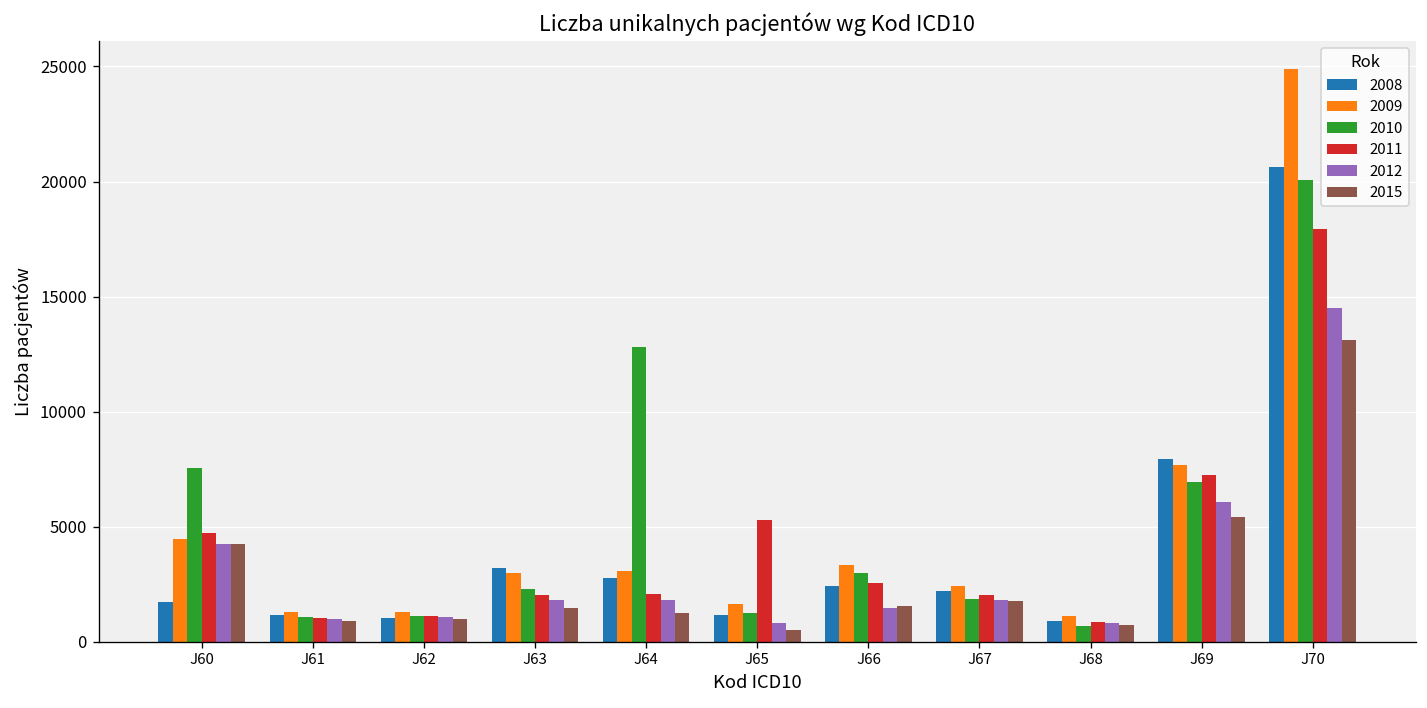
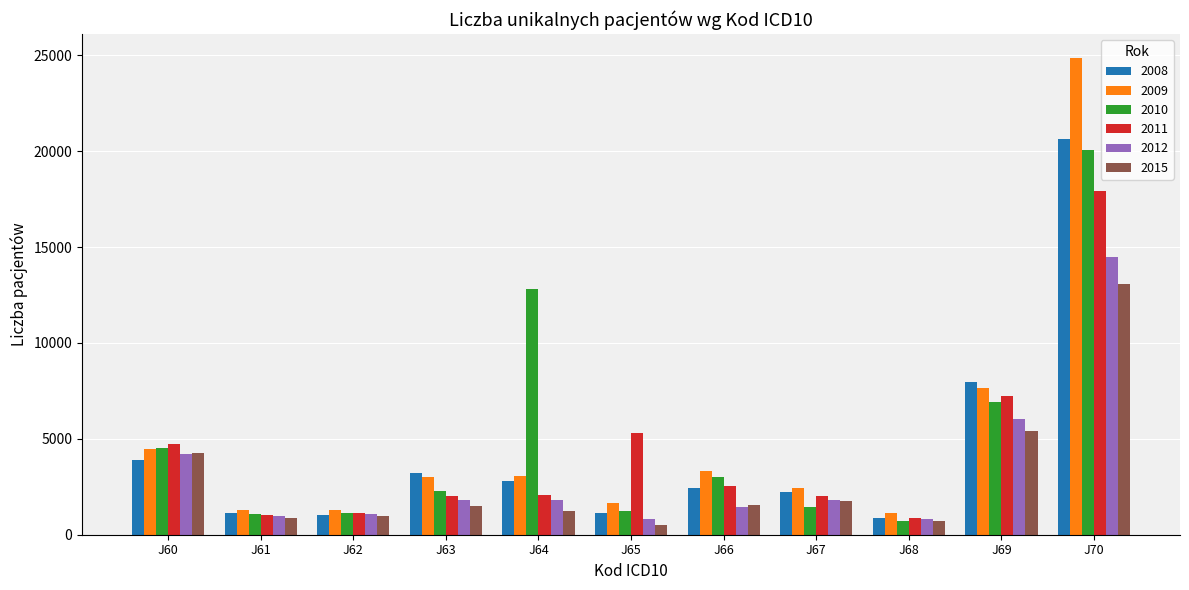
  {
    "2008": {
-     "J60": 1700,
+     "J60": 3900,
      "J61": 1100,
      "J62": 1000,
      "J63": 3200,
      "J64": 2800,
      "J65": 1200,
      "J66": 2400,
      "J67": 2200,
      "J68": 900,
      "J69": 7900,
      "J70": 20600
    },
    "2009": {
      "J60": 4500,
      "J61": 1300,
      "J62": 1300,
      "J63": 3000,
      "J64": 3100,
      "J65": 1600,
      "J66": 3300,
      "J67": 2400,
      "J68": 1100,
      "J69": 7700,
      "J70": 24900
    },
    "2010": {
-     "J60": 7500,
+     "J60": 4500,
      "J61": 1100,
      "J62": 1100,
      "J63": 2300,
      "J64": 12800,
      "J65": 1200,
      "J66": 3000,
-     "J67": 1900,
+     "J67": 1400,
      "J68": 700,
      "J69": 6900,
      "J70": 20100
    },
    "2011": {
      "J60": 4700,
      "J61": 1000,
      "J62": 1100,
      "J63": 2000,
      "J64": 2100,
      "J65": 5300,
      "J66": 2600,
      "J67": 2000,
      "J68": 900,
      "J69": 7200,
      "J70": 17900
    },
    "2012": {
      "J60": 4200,
      "J61": 1000,
      "J62": 1100,
      "J63": 1800,
      "J64": 1800,
      "J65": 800,
      "J66": 1500,
      "J67": 1800,
      "J68": 800,
      "J69": 6100,
      "J70": 14500
    },
    "2015": {
      "J60": 4200,
      "J61": 900,
      "J62": 1000,
      "J63": 1500,
      "J64": 1200,
      "J65": 500,
      "J66": 1600,
      "J67": 1800,
      "J68": 700,
      "J69": 5400,
      "J70": 13100
    }
  }
